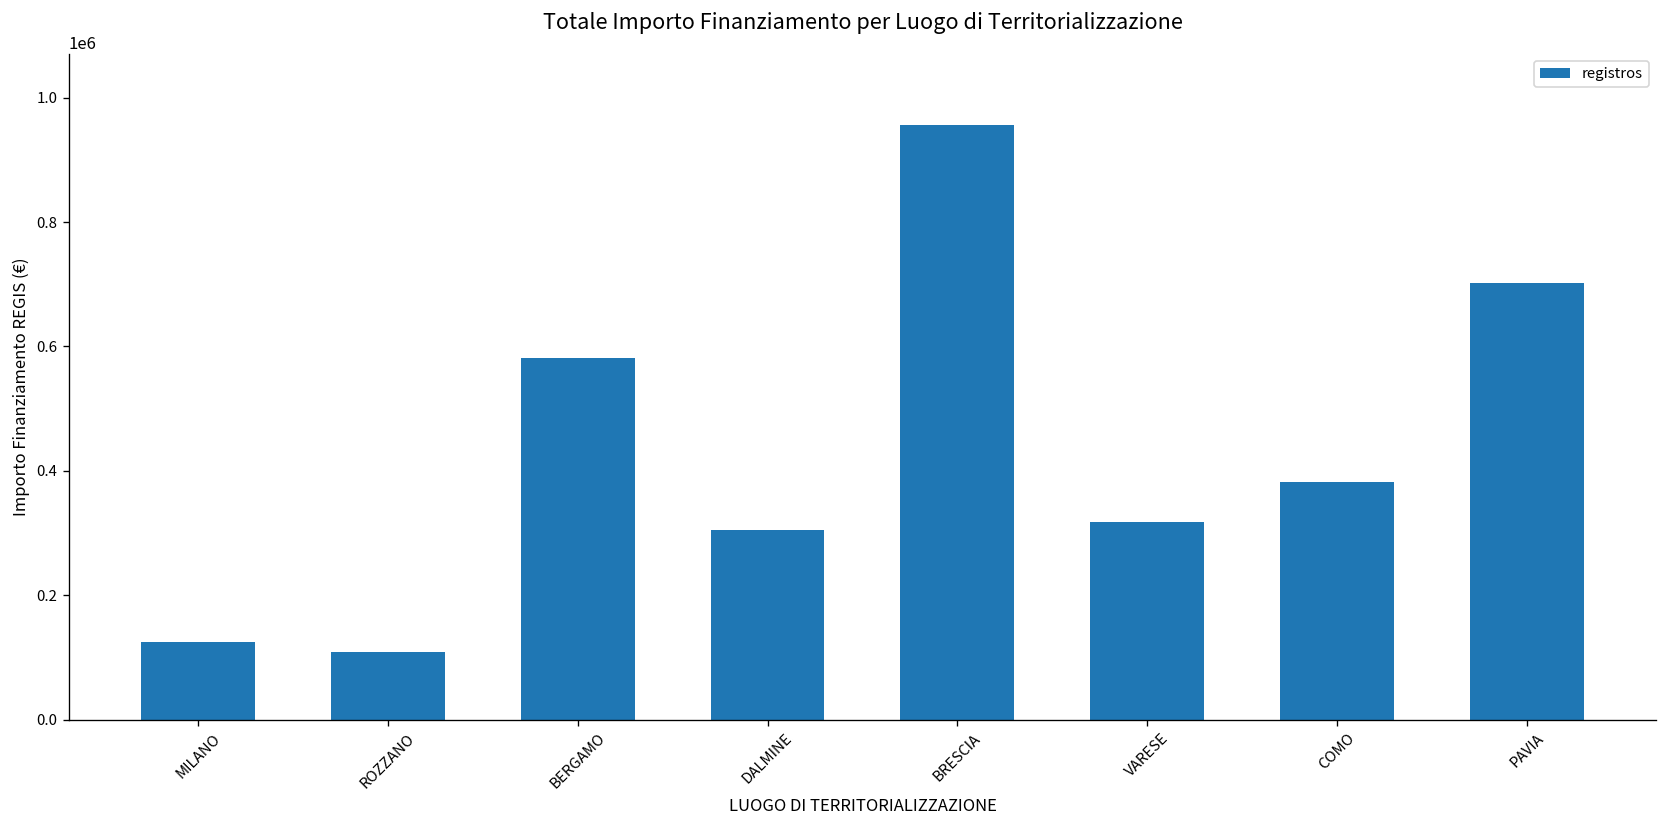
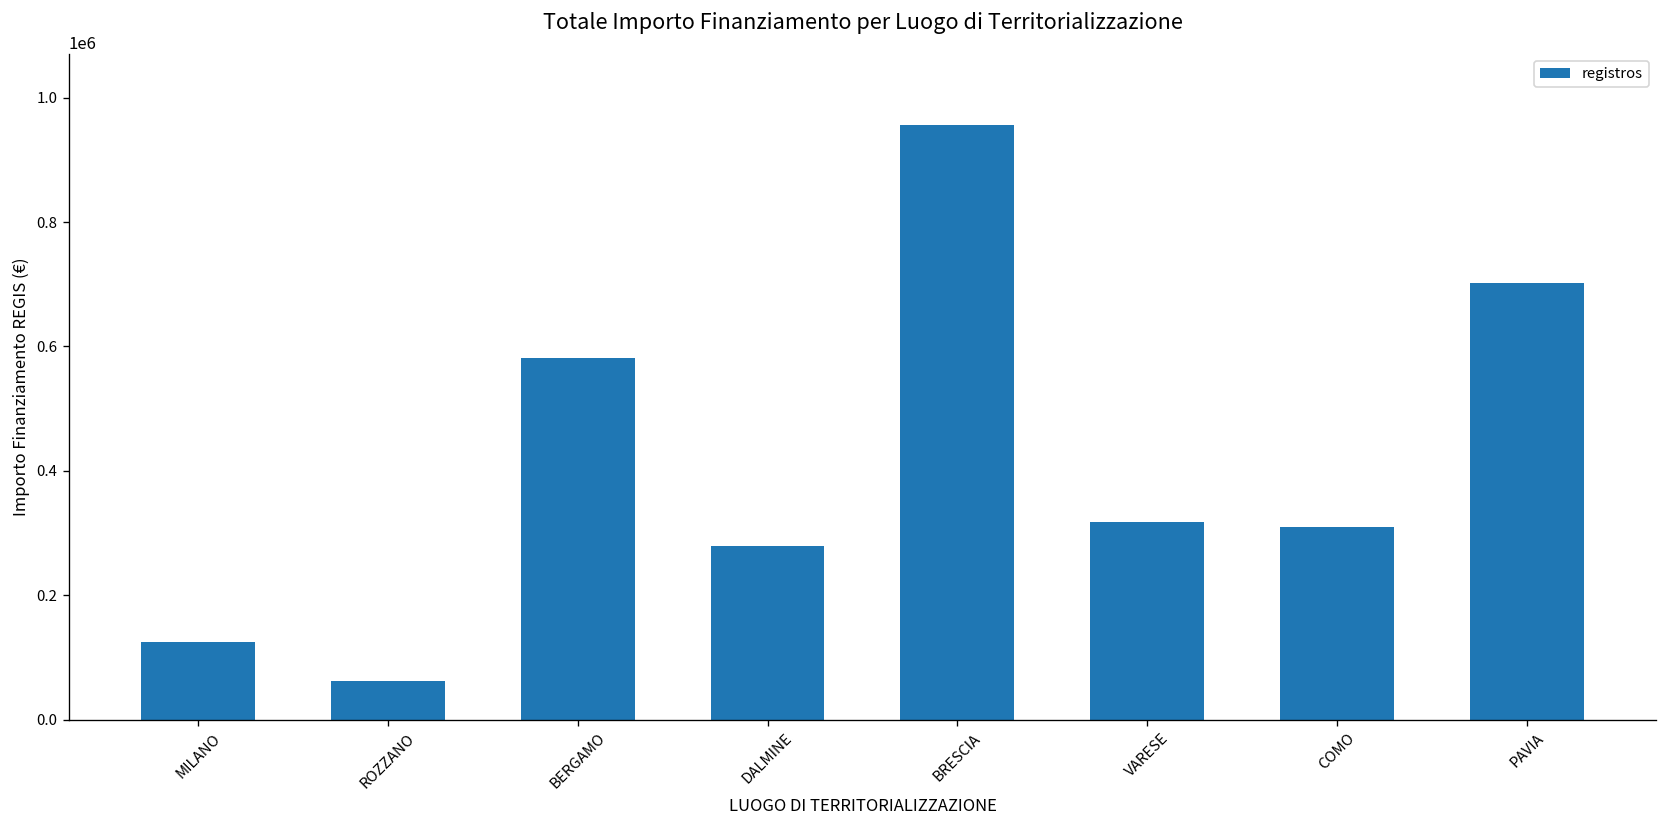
  {
    "MILANO": 120000,
-   "ROZZANO": 110000,
+   "ROZZANO": 60000,
    "BERGAMO": 580000,
-   "DALMINE": 300000,
+   "DALMINE": 280000,
    "BRESCIA": 960000,
    "VARESE": 320000,
-   "COMO": 380000,
+   "COMO": 310000,
    "PAVIA": 700000
  }
